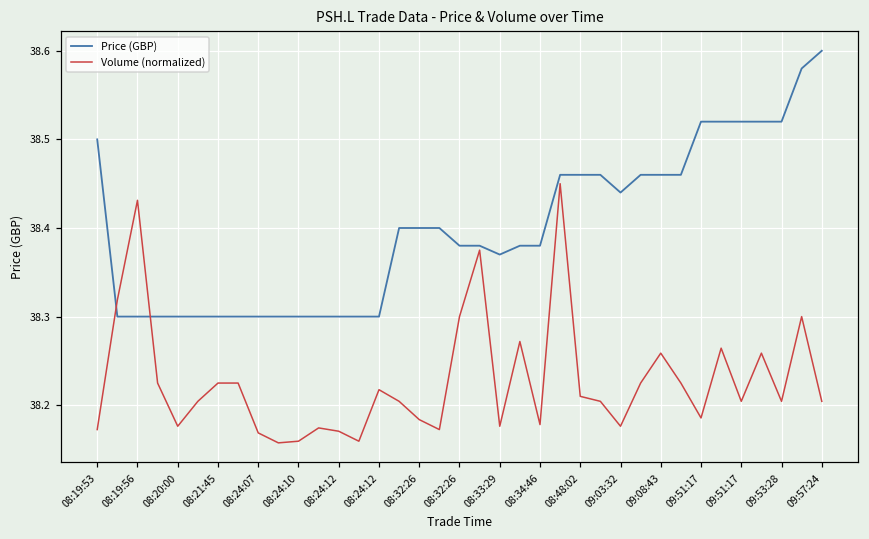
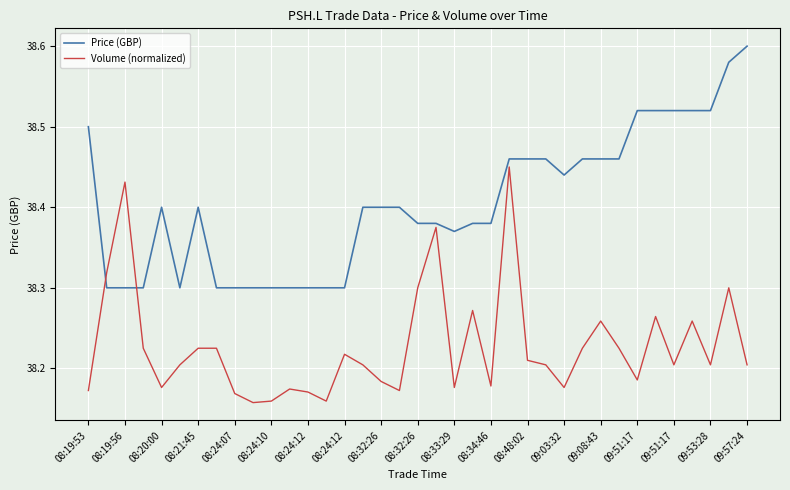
  {
    "Price (GBP)": {
      "08:19:53": 38.5,
-     "08:20:00": 38.3,
-     "08:21:45": 38.3,
+     "08:20:00": 38.4,
+     "08:21:45": 38.4,
      "08:24:10": 38.3,
      "08:33:29": 38.37,
      "08:48:02": 38.46,
      "09:53:28": 38.52,
      "09:57:24": 38.6
    },
    "Volume (normalized)": {
      "08:19:53": 38.17,
      "08:20:00": 38.18,
      "08:21:45": 38.22,
      "08:24:10": 38.16,
      "08:33:29": 38.18,
      "08:48:02": 38.21,
      "09:53:28": 38.20,
      "09:57:24": 38.20
    }
  }
